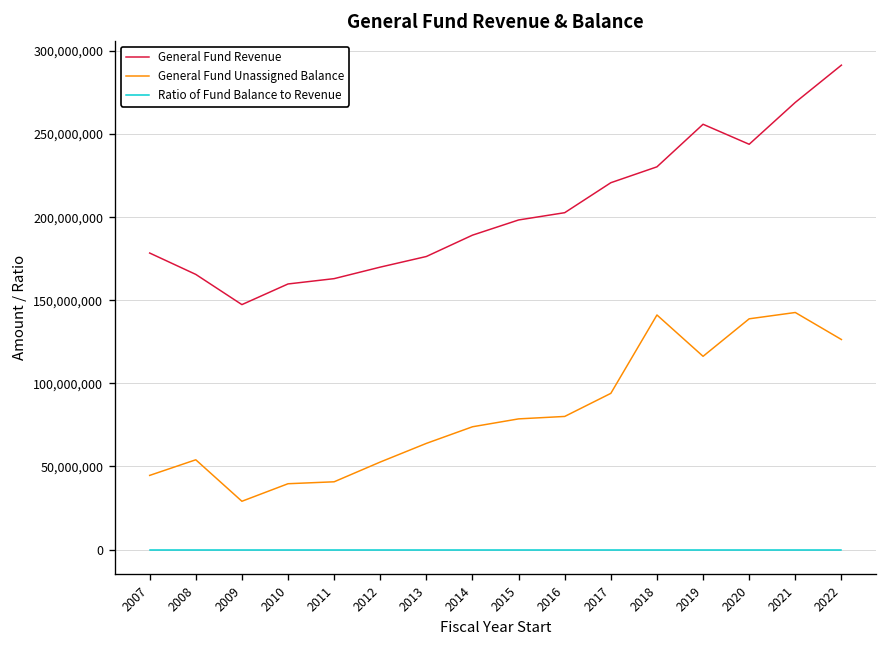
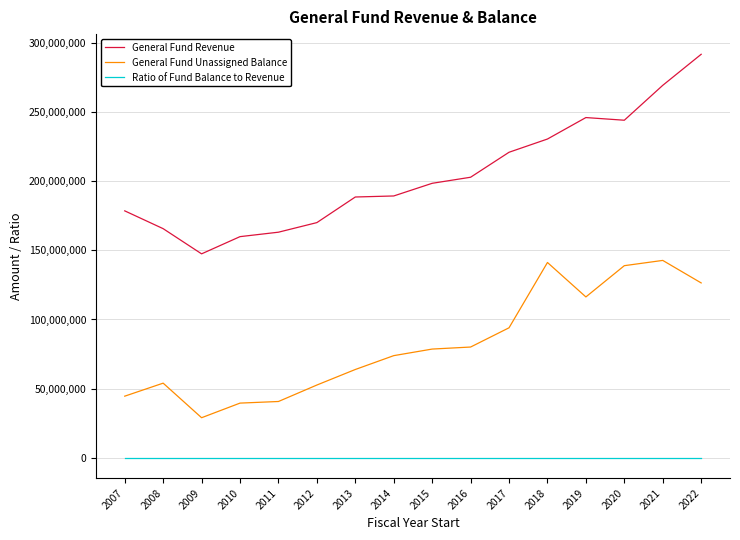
  {
    "General Fund Revenue": {
      "2007": "178,000,000",
      "2008": "166,000,000",
      "2009": "147,000,000",
      "2010": "160,000,000",
      "2011": "163,000,000",
      "2012": "170,000,000",
-     "2013": "176,000,000",
+     "2013": "188,000,000",
      "2014": "189,000,000",
      "2015": "198,000,000",
      "2016": "203,000,000",
      "2017": "221,000,000",
      "2018": "230,000,000",
-     "2019": "256,000,000",
+     "2019": "246,000,000",
      "2020": "244,000,000",
      "2021": "269,000,000",
      "2022": "292,000,000"
    },
    "General Fund Unassigned Balance": {
      "2007": "45,000,000",
      "2008": "54,000,000",
      "2009": "29,000,000",
      "2010": "40,000,000",
      "2011": "41,000,000",
      "2012": "53,000,000",
      "2013": "64,000,000",
      "2014": "74,000,000",
      "2015": "79,000,000",
      "2016": "80,000,000",
      "2017": "94,000,000",
      "2018": "141,000,000",
      "2019": "116,000,000",
      "2020": "139,000,000",
      "2021": "143,000,000",
      "2022": "126,000,000"
    },
    "Ratio of Fund Balance to Revenue": {
      "2007": "0",
      "2008": "0",
      "2009": "0",
      "2010": "0",
      "2011": "0",
      "2012": "0",
      "2013": "0",
      "2014": "0",
      "2015": "0",
      "2016": "0",
      "2017": "0",
      "2018": "0",
      "2019": "0",
      "2020": "0",
      "2021": "0",
      "2022": "0"
    }
  }
